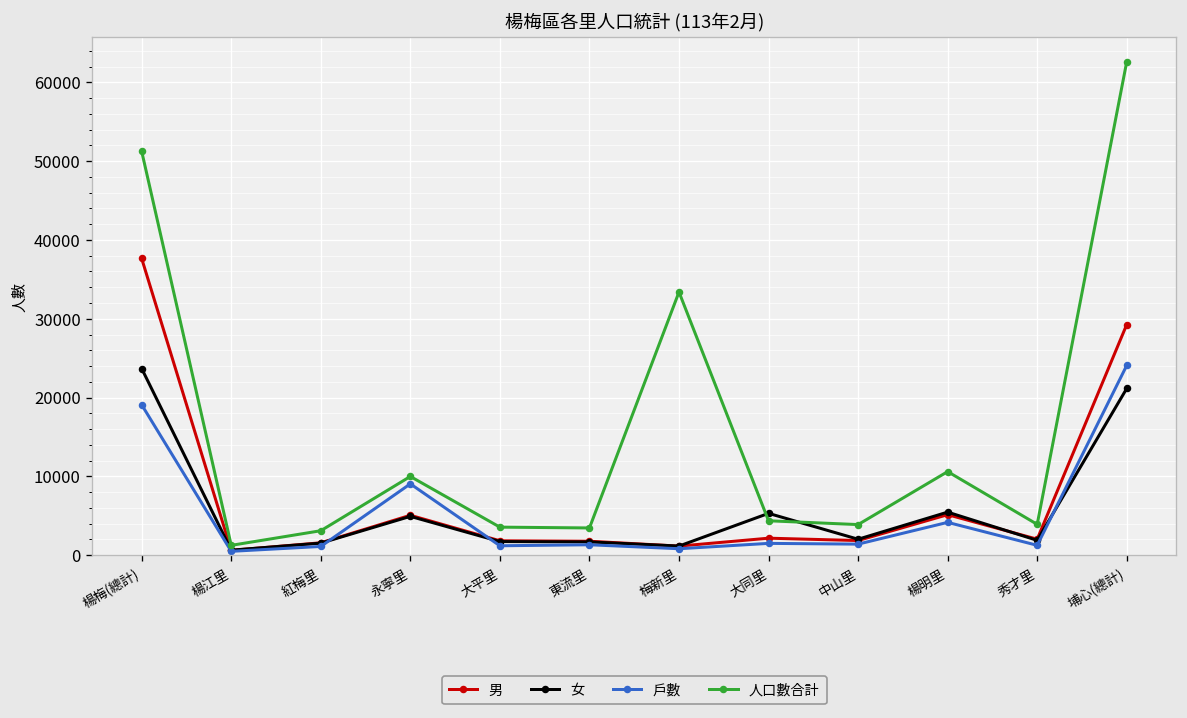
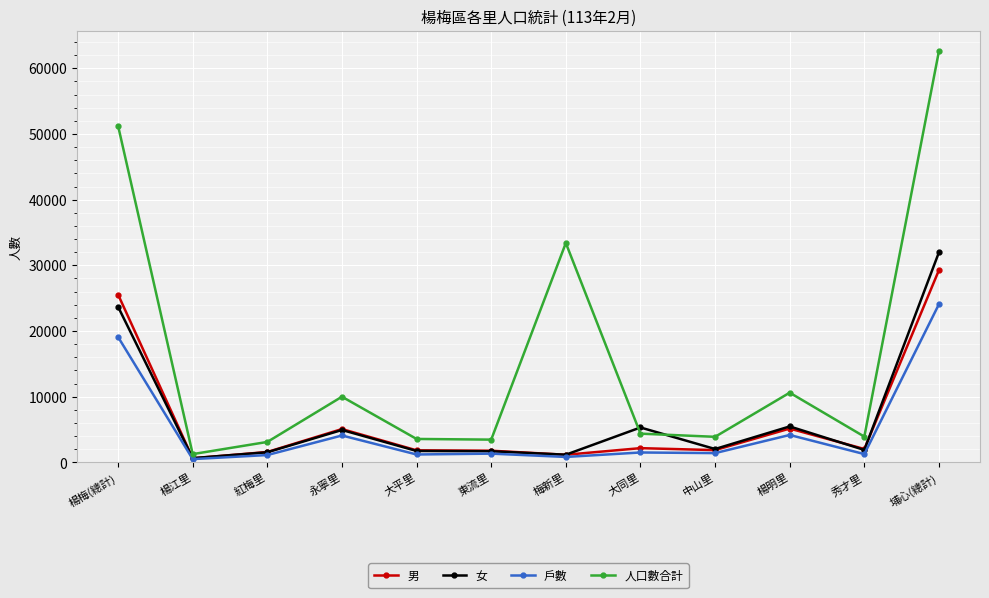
  {
    "男": {
-     "楊梅(總計)": 38000,
+     "楊梅(總計)": 26000,
      "大同里": 2000,
      "埔心(總計)": 29000
    },
    "女": {
      "楊梅(總計)": 24000,
      "大同里": 5000,
-     "埔心(總計)": 21000
+     "埔心(總計)": 32000
    },
    "戶數": {
      "楊梅(總計)": 19000,
      "紅梅里": 1000,
-     "永寧里": 9000,
+     "永寧里": 4000,
      "大平里": 1000,
      "大同里": 1000,
      "中山里": 1000,
      "楊明里": 4000,
      "秀才里": 1000,
      "埔心(總計)": 24000
    },
    "人口數合計": {
      "楊梅(總計)": 51000,
      "楊江里": 1000,
      "紅梅里": 3000,
      "永寧里": 10000,
      "大平里": 4000,
      "東流里": 3000,
      "梅新里": 33000,
      "大同里": 4000,
      "中山里": 4000,
      "楊明里": 11000,
      "秀才里": 4000,
      "埔心(總計)": 63000
    }
  }
